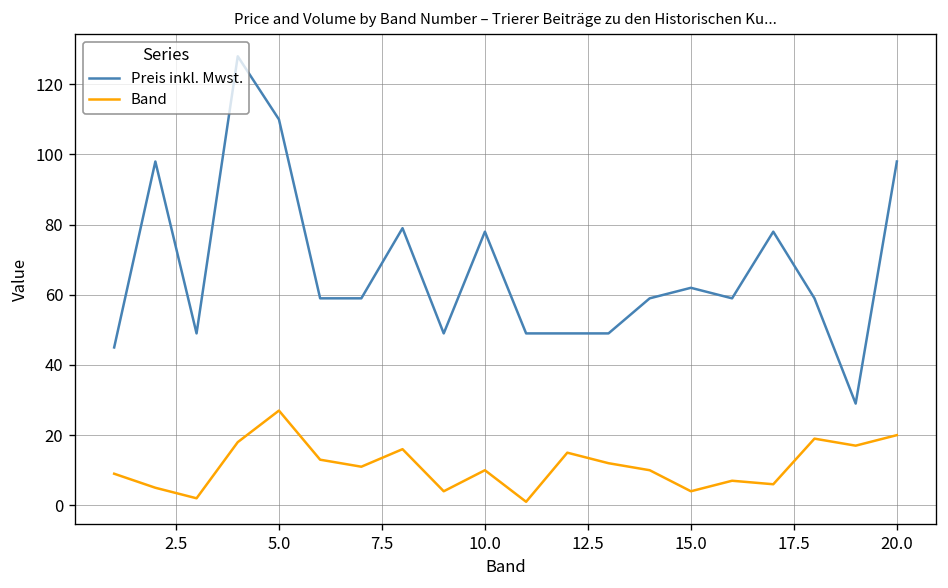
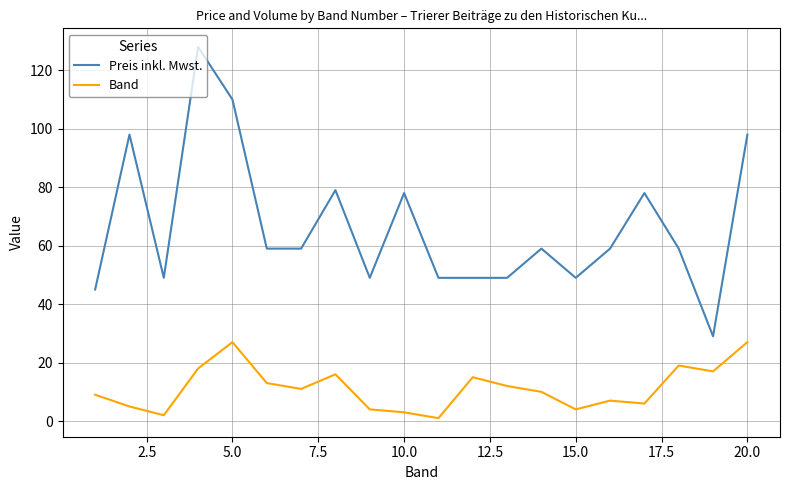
  {
    "Preis inkl. Mwst.": {
      "5.0": 110,
      "10.0": 78,
-     "15.0": 62,
+     "15.0": 49,
      "20.0": 98
    },
    "Band": {
      "5.0": 27,
-     "10.0": 10,
+     "10.0": 3,
      "15.0": 4,
-     "20.0": 20
+     "20.0": 27
    }
  }
